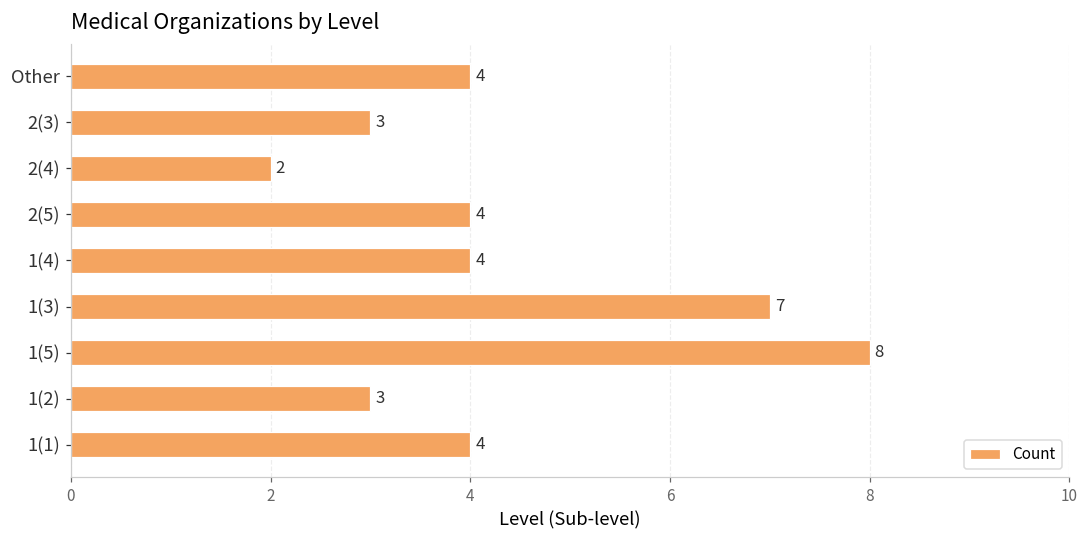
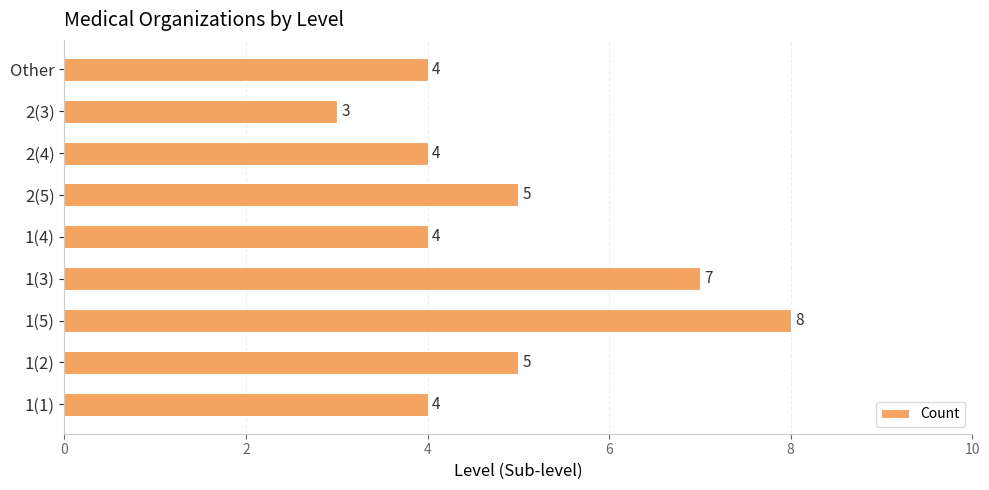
  {
    "Other": 4,
    "2(3)": 3,
-   "2(4)": 2,
-   "2(5)": 4,
+   "2(4)": 4,
+   "2(5)": 5,
    "1(4)": 4,
    "1(3)": 7,
    "1(5)": 8,
-   "1(2)": 3,
+   "1(2)": 5,
    "1(1)": 4
  }
